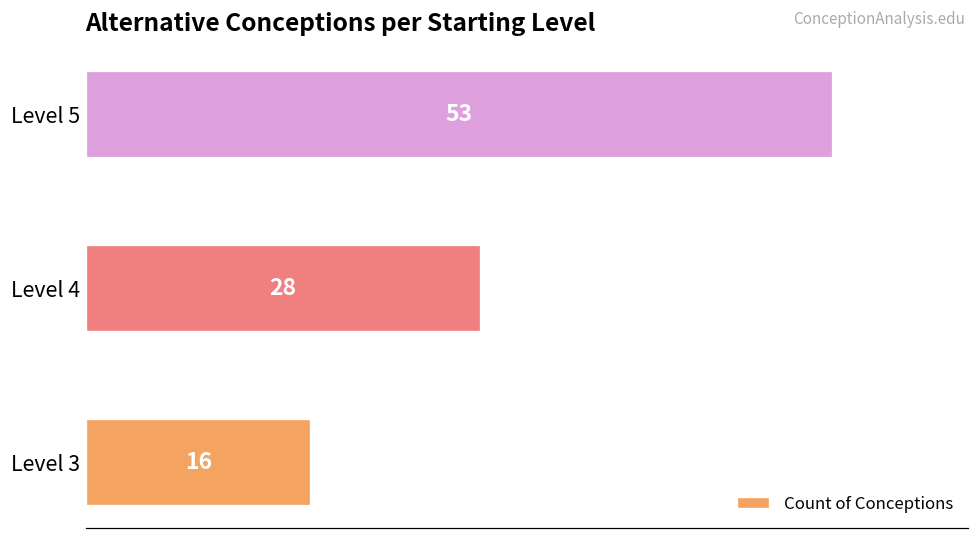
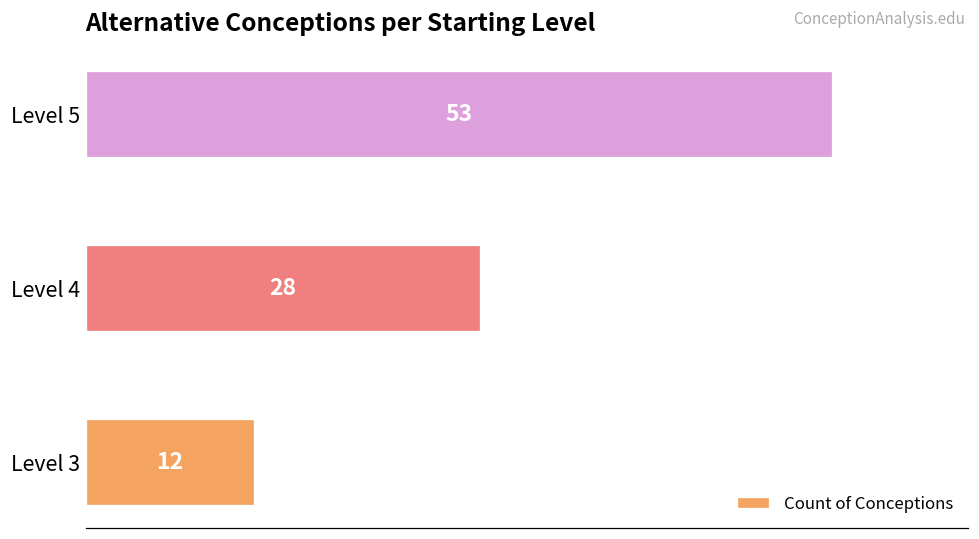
  {
    "Level 5": 53,
    "Level 4": 28,
-   "Level 3": 16
+   "Level 3": 12
  }
